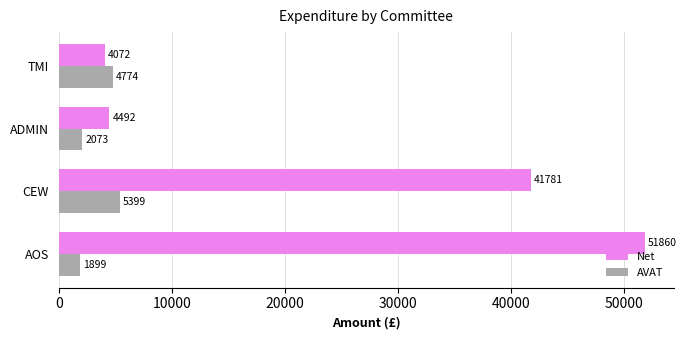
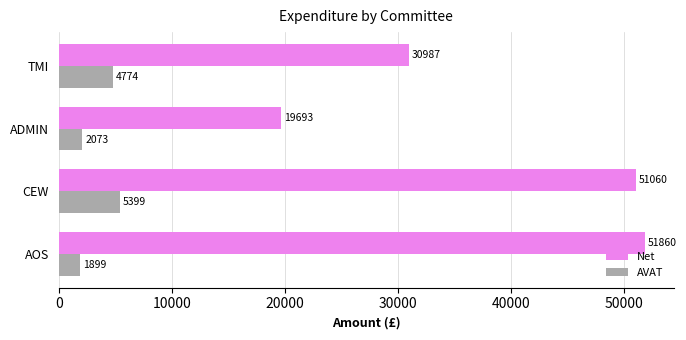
  {
    "Net": {
-     "TMI": 4072,
-     "ADMIN": 4492,
-     "CEW": 41781
+     "TMI": 30987,
+     "ADMIN": 19693,
+     "CEW": 51060
    },
    "AVAT": {
      "TMI": 4774,
      "ADMIN": 2073,
      "AOS": 1899
    }
  }
